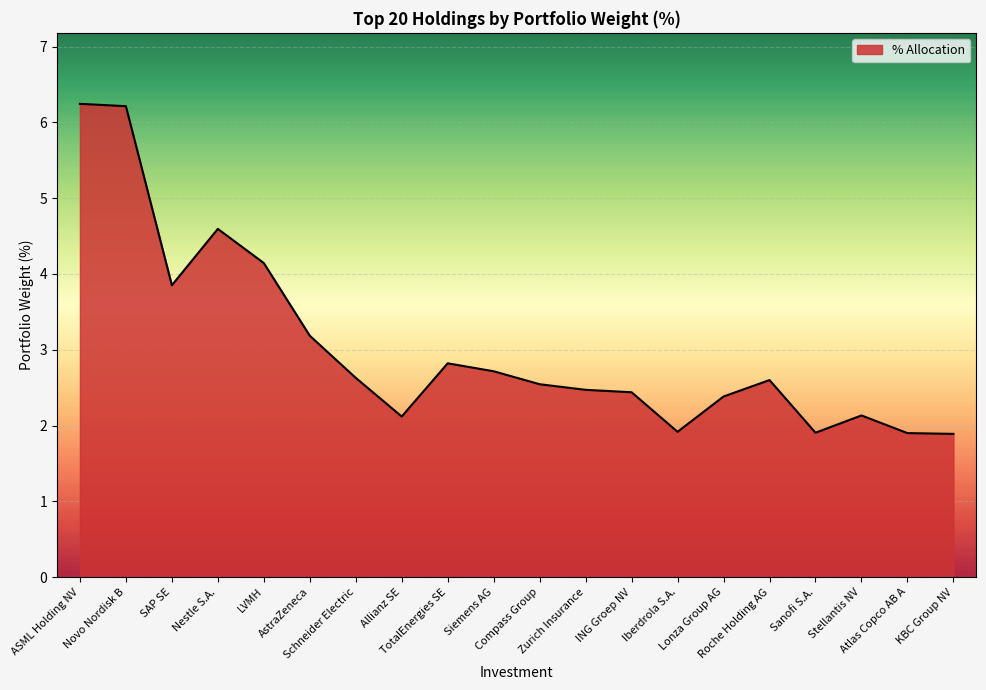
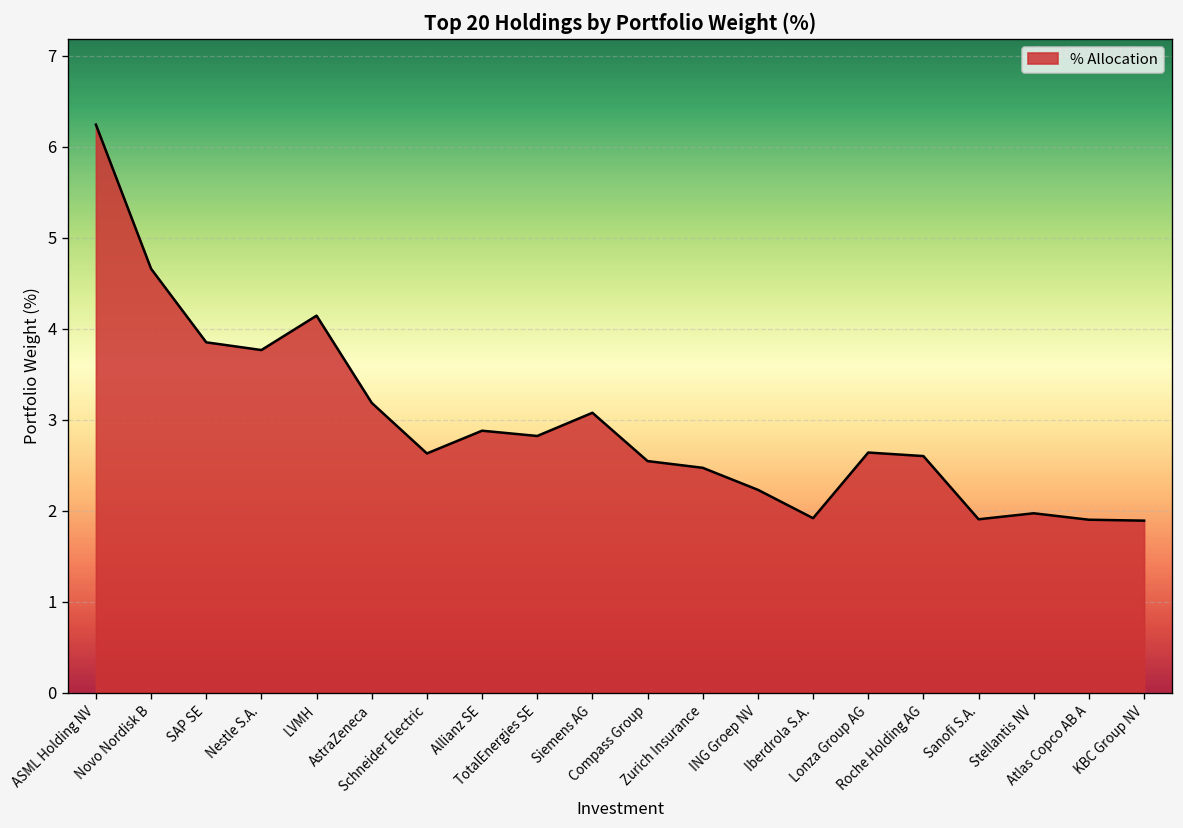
  {
    "ASML Holding NV": 6.2,
-   "Novo Nordisk B": 6.2,
+   "Novo Nordisk B": 4.7,
    "SAP SE": 3.9,
-   "Nestle S.A.": 4.6,
+   "Nestle S.A.": 3.8,
    "LVMH": 4.1,
    "AstraZeneca": 3.2,
    "Schneider Electric": 2.6,
-   "Allianz SE": 2.1,
+   "Allianz SE": 2.9,
    "TotalEnergies SE": 2.8,
-   "Siemens AG": 2.7,
+   "Siemens AG": 3.1,
    "Compass Group": 2.5,
    "Zurich Insurance": 2.5,
-   "ING Groep NV": 2.4,
+   "ING Groep NV": 2.2,
    "Iberdrola S.A.": 1.9,
-   "Lonza Group AG": 2.4,
+   "Lonza Group AG": 2.6,
    "Roche Holding AG": 2.6,
    "Sanofi S.A.": 1.9,
-   "Stellantis NV": 2.1,
+   "Stellantis NV": 2.0,
    "Atlas Copco AB A": 1.9,
    "KBC Group NV": 1.9
  }
